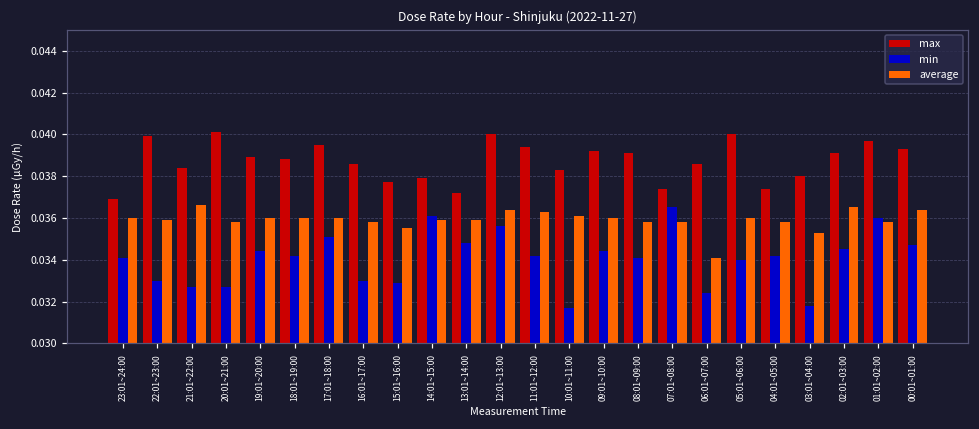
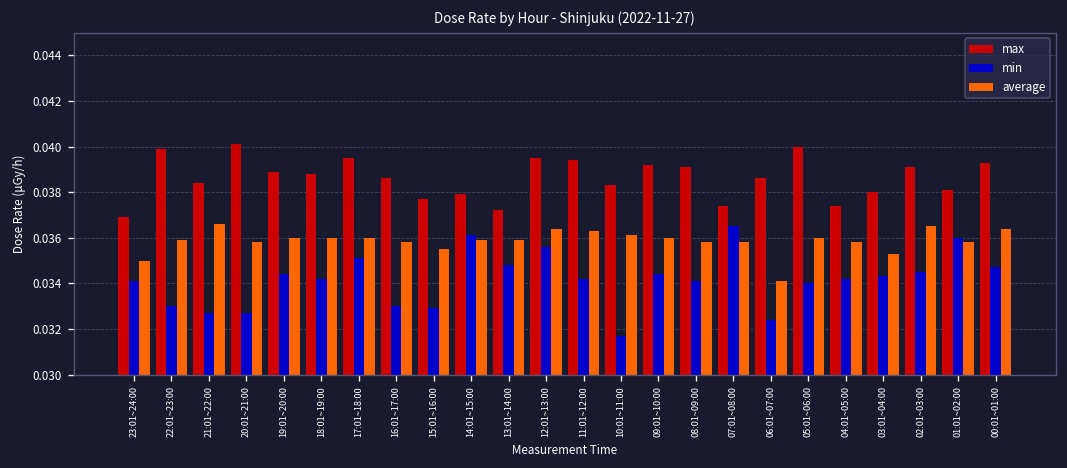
  {
    "max": {
      "23:01~24:00": 0.0369,
      "22:01~23:00": 0.0399,
      "21:01~22:00": 0.0384,
      "20:01~21:00": 0.0401,
      "19:01~20:00": 0.0389,
      "18:01~19:00": 0.0388,
      "17:01~18:00": 0.0395,
      "16:01~17:00": 0.0386,
      "15:01~16:00": 0.0377,
      "14:01~15:00": 0.0379,
      "13:01~14:00": 0.0372,
-     "12:01~13:00": 0.0400,
+     "12:01~13:00": 0.0395,
      "11:01~12:00": 0.0394,
      "10:01~11:00": 0.0383,
      "09:01~10:00": 0.0392,
      "08:01~09:00": 0.0391,
      "07:01~08:00": 0.0374,
      "06:01~07:00": 0.0386,
      "05:01~06:00": 0.0400,
      "04:01~05:00": 0.0374,
      "03:01~04:00": 0.0380,
      "02:01~03:00": 0.0391,
-     "01:01~02:00": 0.0397,
+     "01:01~02:00": 0.0381,
      "00:01~01:00": 0.0393
    },
    "min": {
      "23:01~24:00": 0.0341,
      "22:01~23:00": 0.0330,
      "21:01~22:00": 0.0327,
      "20:01~21:00": 0.0327,
      "19:01~20:00": 0.0344,
      "18:01~19:00": 0.0342,
      "17:01~18:00": 0.0351,
      "16:01~17:00": 0.0330,
      "15:01~16:00": 0.0329,
      "14:01~15:00": 0.0361,
      "13:01~14:00": 0.0348,
      "12:01~13:00": 0.0356,
      "11:01~12:00": 0.0342,
      "10:01~11:00": 0.0317,
      "09:01~10:00": 0.0344,
      "08:01~09:00": 0.0341,
      "07:01~08:00": 0.0365,
      "06:01~07:00": 0.0324,
      "05:01~06:00": 0.0340,
      "04:01~05:00": 0.0342,
-     "03:01~04:00": 0.0318,
+     "03:01~04:00": 0.0343,
      "02:01~03:00": 0.0345,
      "01:01~02:00": 0.0360,
      "00:01~01:00": 0.0347
    },
    "average": {
-     "23:01~24:00": 0.036,
+     "23:01~24:00": 0.035,
      "22:01~23:00": 0.036,
      "21:01~22:00": 0.0366,
      "20:01~21:00": 0.0358,
      "19:01~20:00": 0.036,
      "18:01~19:00": 0.036,
      "17:01~18:00": 0.036,
      "16:01~17:00": 0.0358,
      "15:01~16:00": 0.0355,
      "14:01~15:00": 0.036,
      "13:01~14:00": 0.036,
      "12:01~13:00": 0.0364,
      "11:01~12:00": 0.0363,
      "10:01~11:00": 0.036,
      "09:01~10:00": 0.036,
      "08:01~09:00": 0.0358,
      "07:01~08:00": 0.0358,
      "06:01~07:00": 0.034,
      "05:01~06:00": 0.036,
      "04:01~05:00": 0.0358,
      "03:01~04:00": 0.0353,
      "02:01~03:00": 0.0365,
      "01:01~02:00": 0.0358,
      "00:01~01:00": 0.0364
    }
  }
